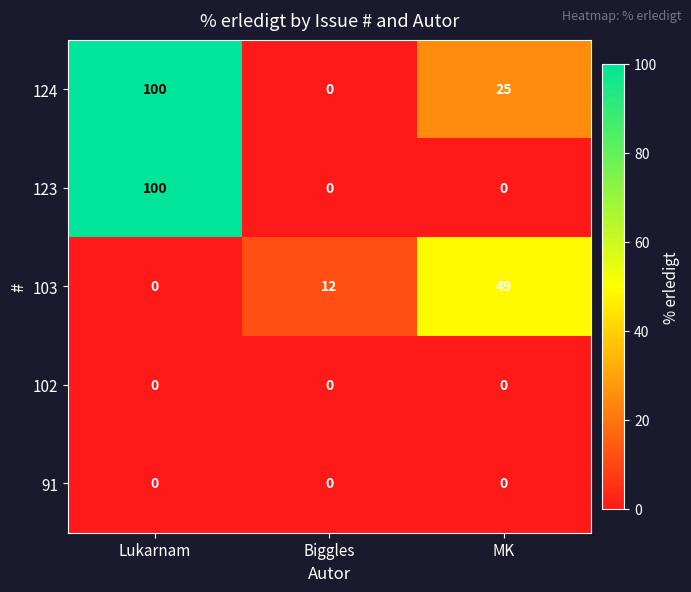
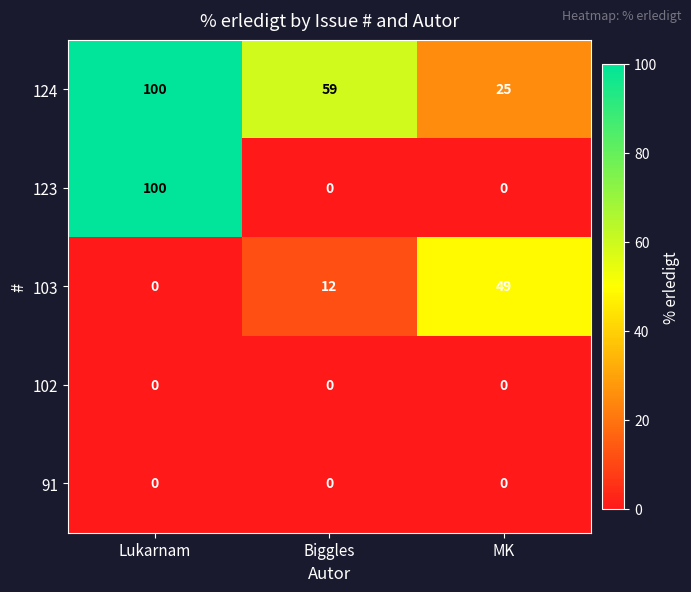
  {
    "124": {
      "Lukarnam": 100,
-     "Biggles": 0,
+     "Biggles": 59,
      "MK": 25
    },
    "123": {
      "Lukarnam": 100,
      "Biggles": 0,
      "MK": 0
    },
    "103": {
      "Lukarnam": 0,
      "Biggles": 12,
      "MK": 49
    },
    "102": {
      "Lukarnam": 0,
      "Biggles": 0,
      "MK": 0
    },
    "91": {
      "Lukarnam": 0,
      "Biggles": 0,
      "MK": 0
    }
  }
